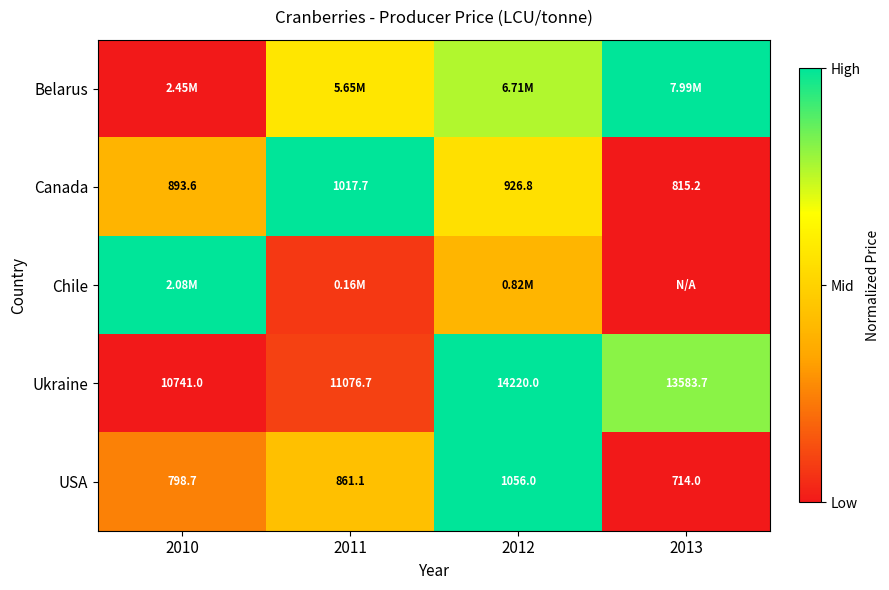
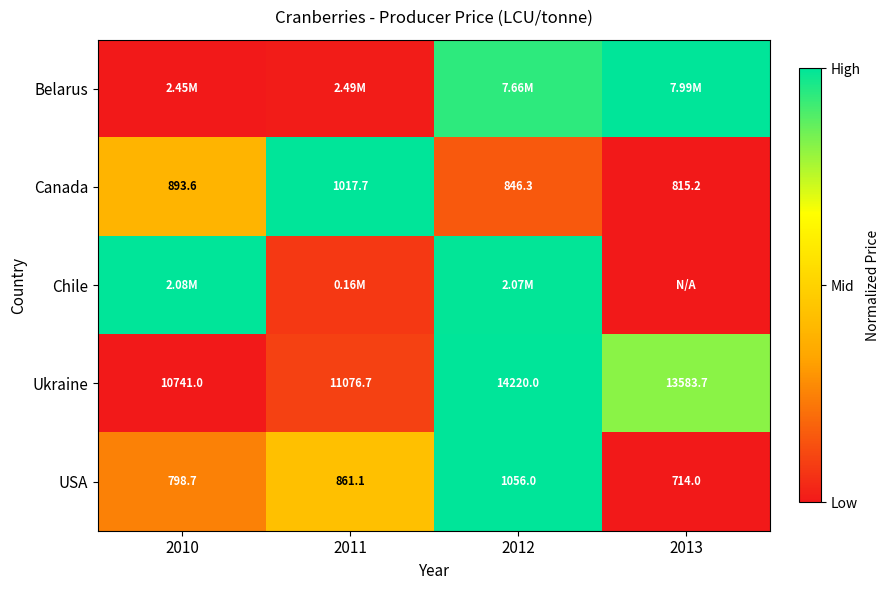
  {
    "Belarus": {
      "2010": "2.45M",
-     "2011": "5.65M",
-     "2012": "6.71M",
+     "2011": "2.49M",
+     "2012": "7.66M",
      "2013": "7.99M"
    },
    "Canada": {
      "2010": "893.6",
      "2011": "1017.7",
-     "2012": "926.8",
+     "2012": "846.3",
      "2013": "815.2"
    },
    "Chile": {
      "2010": "2.08M",
      "2011": "0.16M",
-     "2012": "0.82M"
+     "2012": "2.07M"
    },
    "Ukraine": {
      "2010": "10741.0",
      "2011": "11076.7",
      "2012": "14220.0",
      "2013": "13583.7"
    },
    "USA": {
      "2010": "798.7",
      "2011": "861.1",
      "2012": "1056.0",
      "2013": "714.0"
    }
  }
